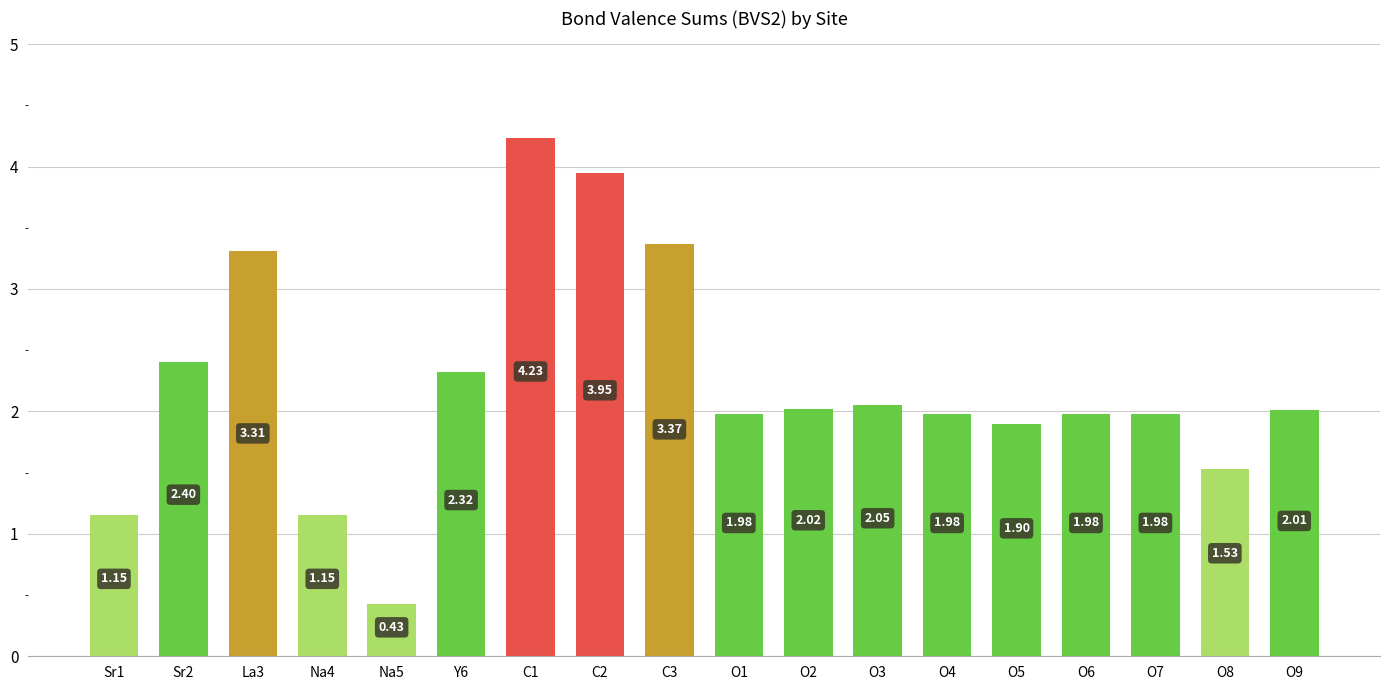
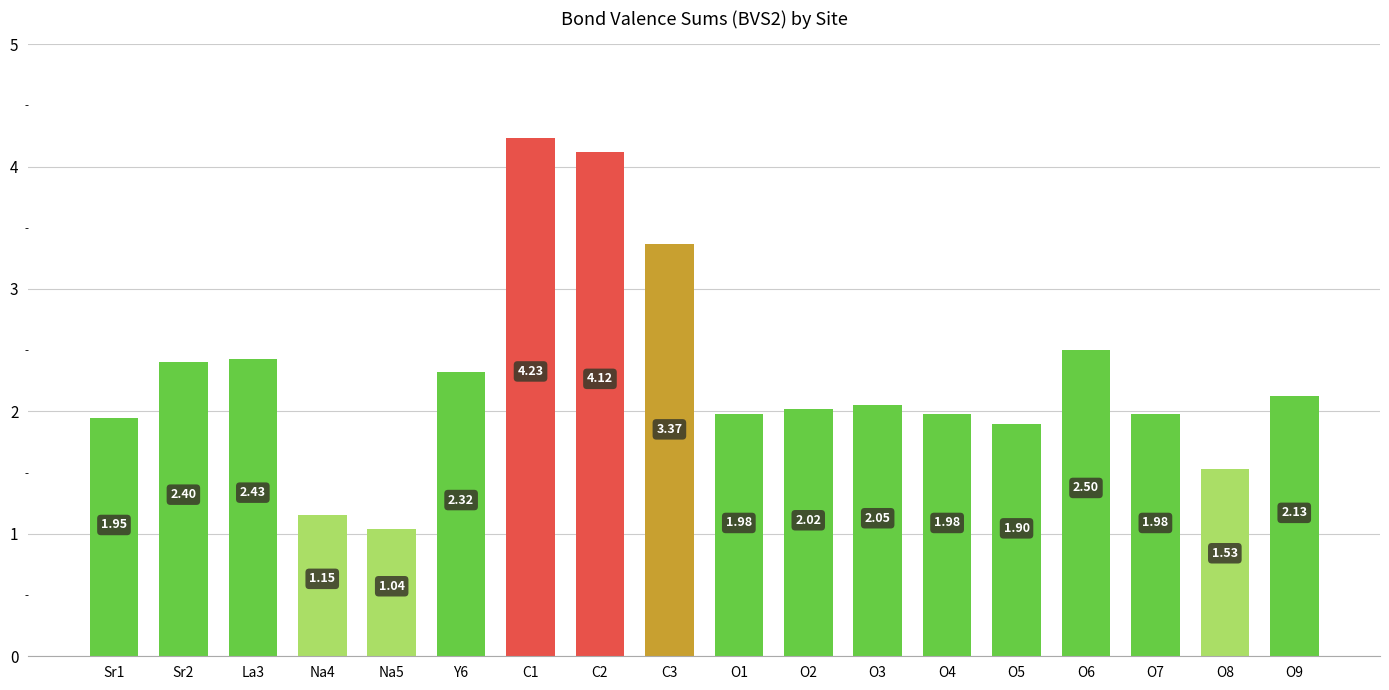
  {
-   "Sr1": 1.15,
-   "La3": 3.31,
-   "Na5": 0.43,
-   "C2": 3.95,
-   "O6": 1.98,
-   "O9": 2.01
+   "Sr1": 1.95,
+   "La3": 2.43,
+   "Na5": 1.04,
+   "C2": 4.12,
+   "O6": 2.50,
+   "O9": 2.13
  }
